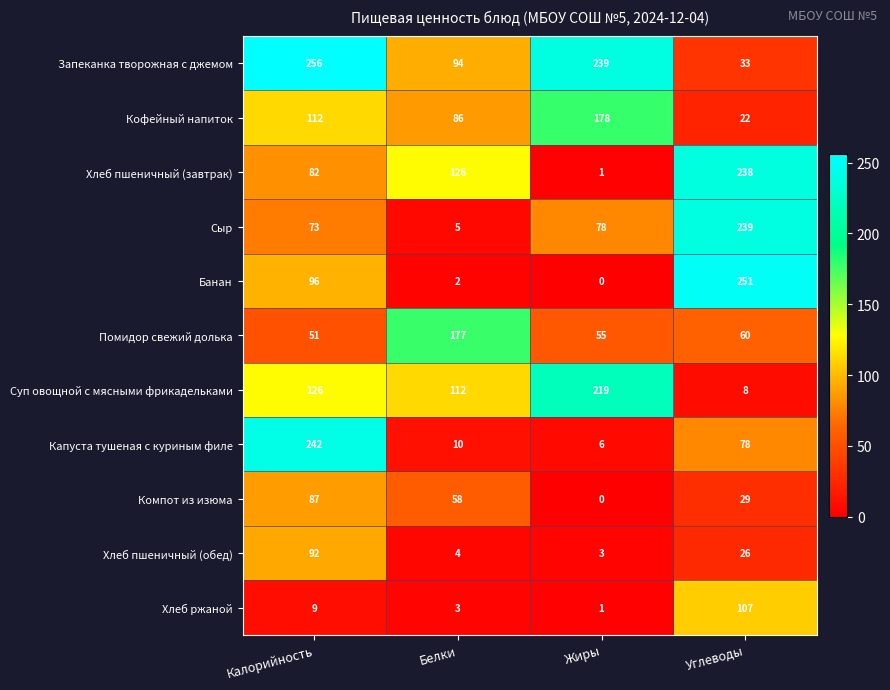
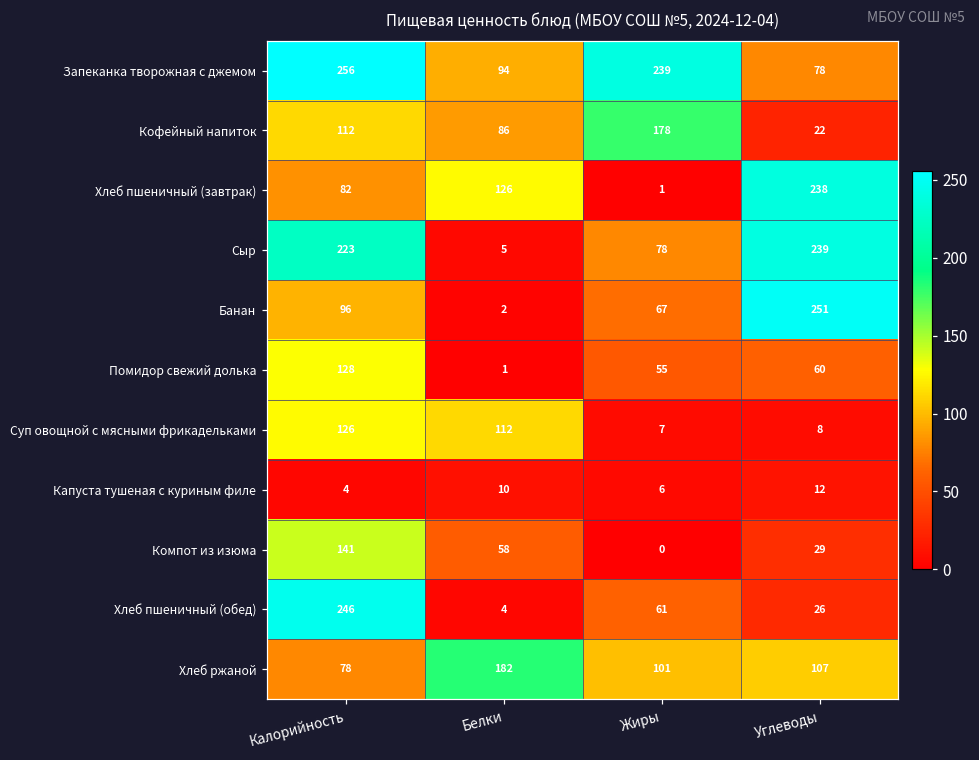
  {
    "Запеканка творожная с джемом": {
      "Калорийность": 256,
      "Белки": 94,
      "Жиры": 239,
-     "Углеводы": 33
+     "Углеводы": 78
    },
    "Кофейный напиток": {
      "Калорийность": 112,
      "Белки": 86,
      "Жиры": 178,
      "Углеводы": 22
    },
    "Хлеб пшеничный (завтрак)": {
      "Калорийность": 82,
      "Белки": 126,
      "Жиры": 1,
      "Углеводы": 238
    },
    "Сыр": {
-     "Калорийность": 73,
+     "Калорийность": 223,
      "Белки": 5,
      "Жиры": 78,
      "Углеводы": 239
    },
    "Банан": {
      "Калорийность": 96,
      "Белки": 2,
-     "Жиры": 0,
+     "Жиры": 67,
      "Углеводы": 251
    },
    "Помидор свежий долька": {
-     "Калорийность": 51,
-     "Белки": 177,
+     "Калорийность": 128,
+     "Белки": 1,
      "Жиры": 55,
      "Углеводы": 60
    },
    "Суп овощной с мясными фрикадельками": {
      "Калорийность": 126,
      "Белки": 112,
-     "Жиры": 219,
+     "Жиры": 7,
      "Углеводы": 8
    },
    "Капуста тушеная с куриным филе": {
-     "Калорийность": 242,
+     "Калорийность": 4,
      "Белки": 10,
      "Жиры": 6,
-     "Углеводы": 78
+     "Углеводы": 12
    },
    "Компот из изюма": {
-     "Калорийность": 87,
+     "Калорийность": 141,
      "Белки": 58,
      "Жиры": 0,
      "Углеводы": 29
    },
    "Хлеб пшеничный (обед)": {
-     "Калорийность": 92,
+     "Калорийность": 246,
      "Белки": 4,
-     "Жиры": 3,
+     "Жиры": 61,
      "Углеводы": 26
    },
    "Хлеб ржаной": {
-     "Калорийность": 9,
-     "Белки": 3,
-     "Жиры": 1,
+     "Калорийность": 78,
+     "Белки": 182,
+     "Жиры": 101,
      "Углеводы": 107
    }
  }
